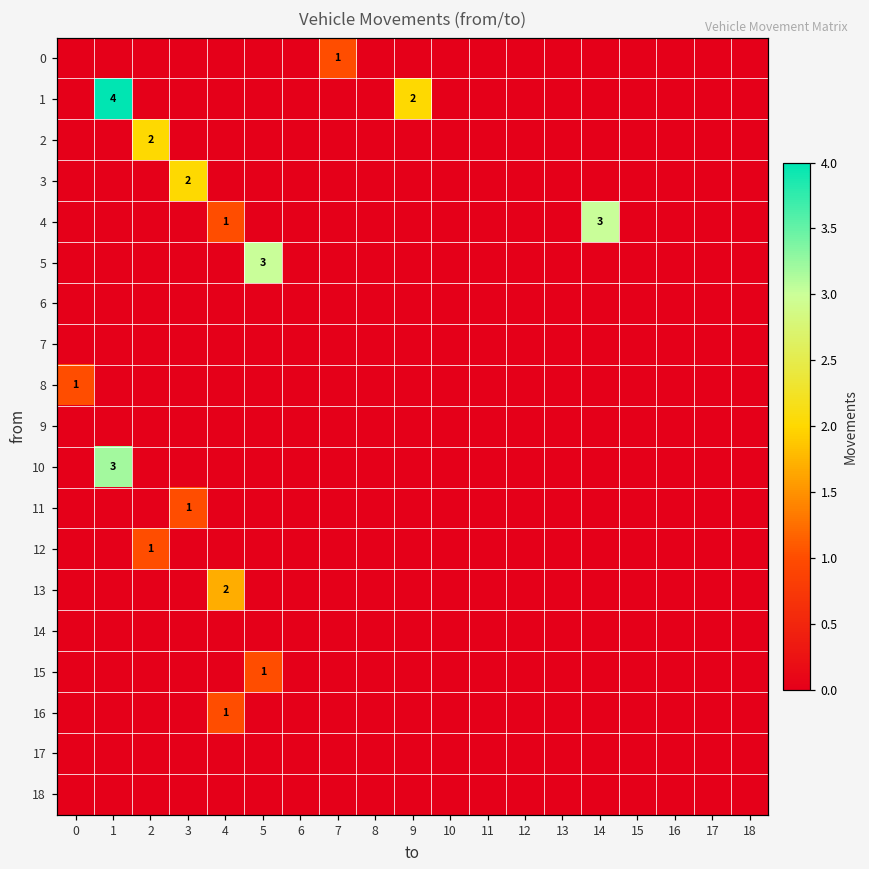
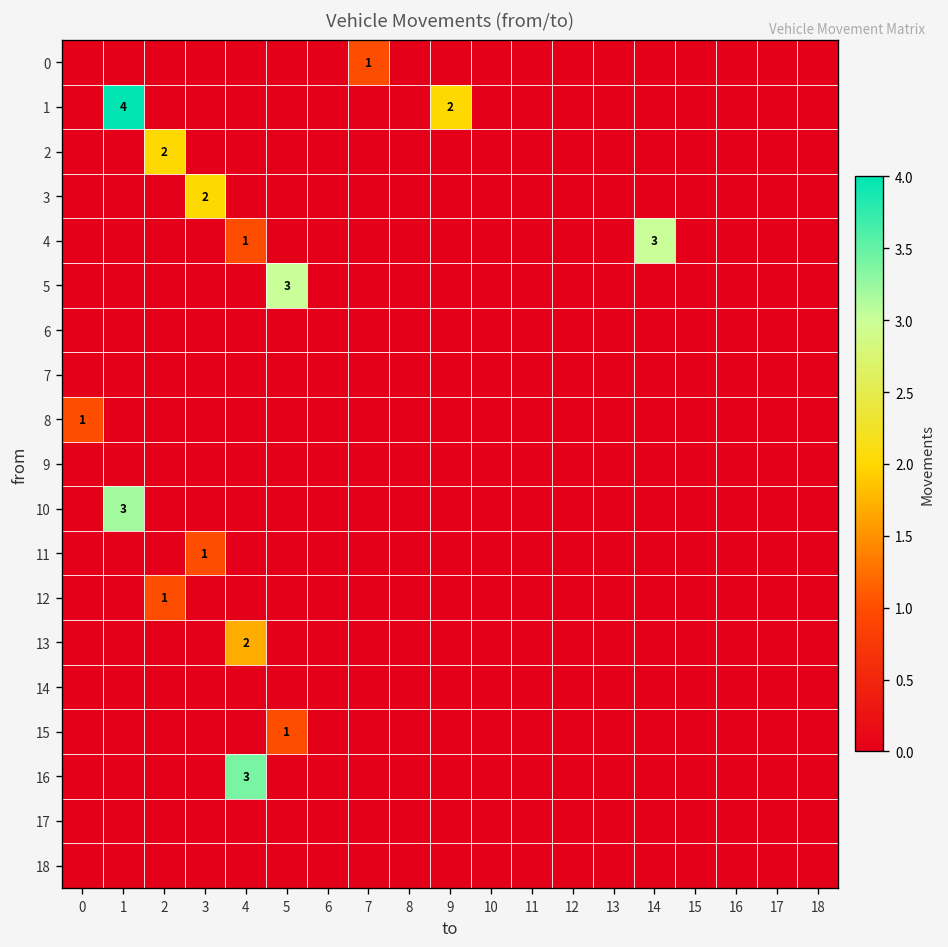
  {
    "0": {
      "7": 1
    },
    "1": {
      "1": 4,
      "9": 2
    },
    "2": {
      "2": 2
    },
    "3": {
      "3": 2
    },
    "4": {
      "4": 1,
      "14": 3
    },
    "5": {
      "5": 3
    },
    "8": {
      "0": 1
    },
    "10": {
      "1": 3
    },
    "11": {
      "3": 1
    },
    "12": {
      "2": 1
    },
    "13": {
      "4": 2
    },
    "15": {
      "5": 1
    },
    "16": {
-     "4": 1
+     "4": 3
    }
  }
